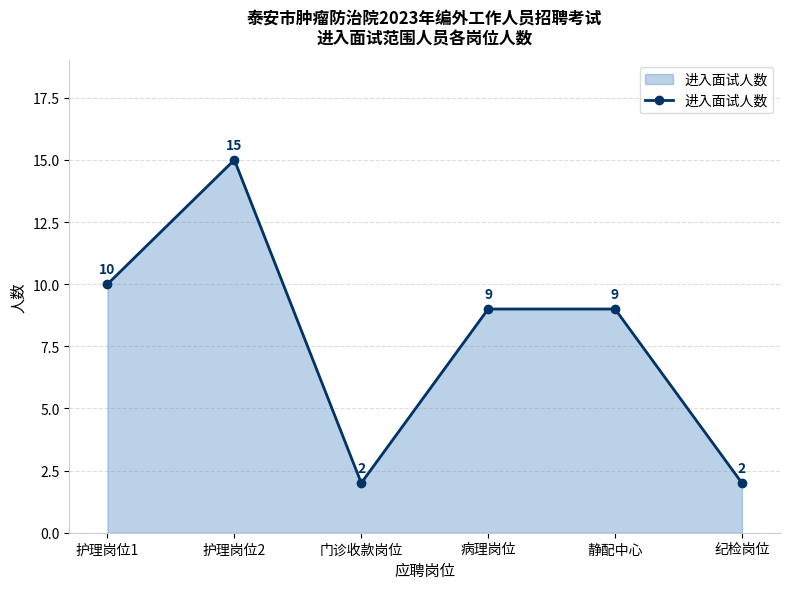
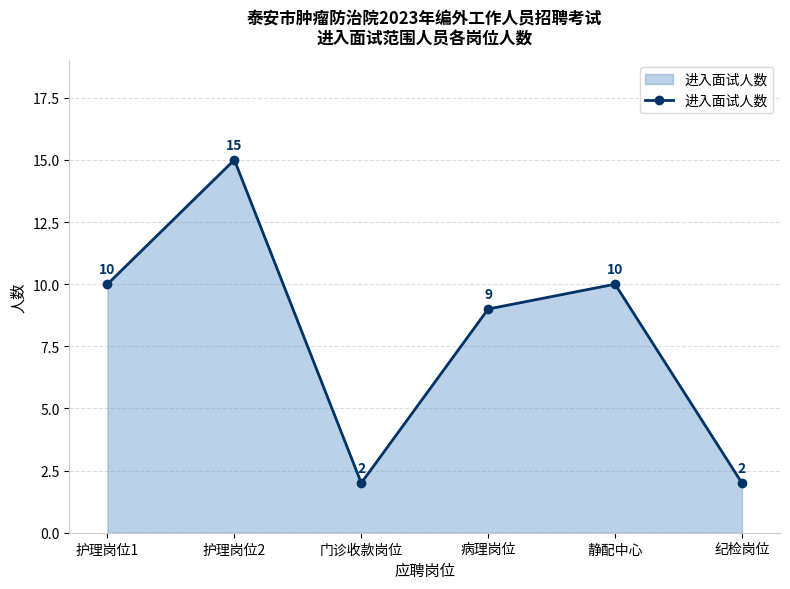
  {
    "护理岗位1": 10,
    "护理岗位2": 15,
    "门诊收款岗位": 2,
    "病理岗位": 9,
-   "静配中心": 9,
+   "静配中心": 10,
    "纪检岗位": 2
  }
